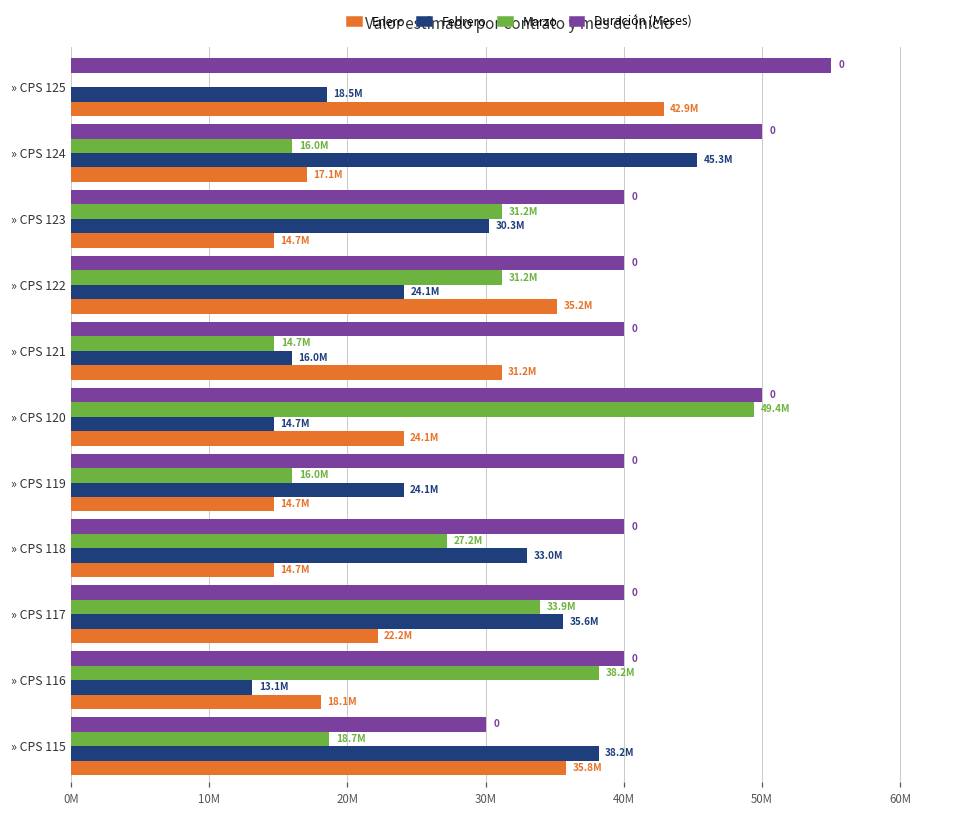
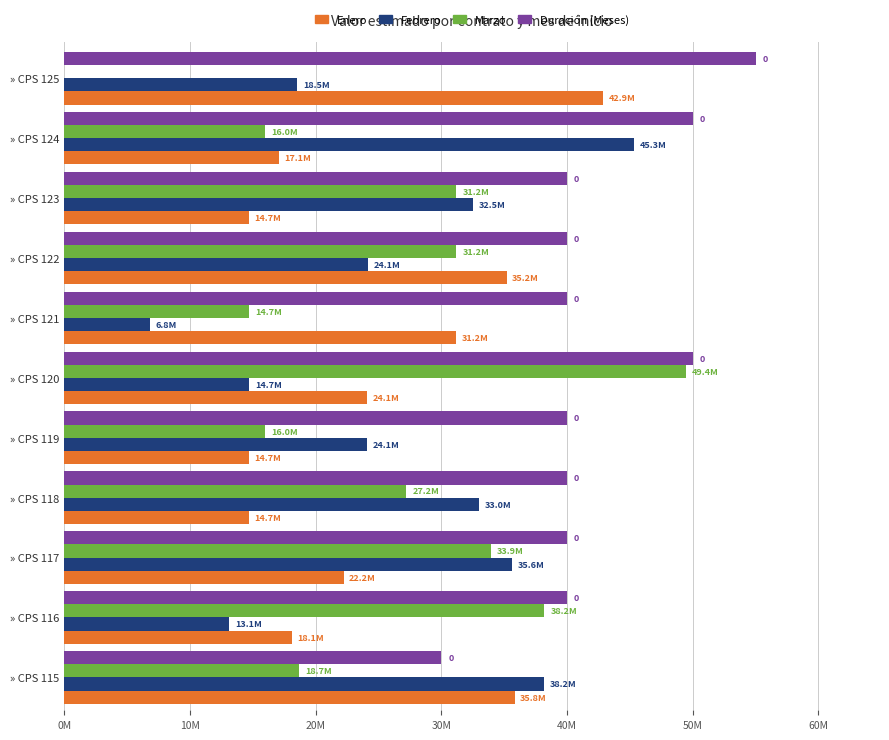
  {
    "Enero": {
      "» CPS 125": "42.9M",
      "» CPS 124": "17.1M",
      "» CPS 123": "14.7M",
      "» CPS 122": "35.2M",
      "» CPS 121": "31.2M",
      "» CPS 120": "24.1M",
      "» CPS 119": "14.7M",
      "» CPS 118": "14.7M",
      "» CPS 117": "22.2M",
      "» CPS 116": "18.1M",
      "» CPS 115": "35.8M"
    },
    "Febrero": {
      "» CPS 125": "18.5M",
      "» CPS 124": "45.3M",
-     "» CPS 123": "30.3M",
+     "» CPS 123": "32.5M",
      "» CPS 122": "24.1M",
-     "» CPS 121": "16.0M",
+     "» CPS 121": "6.8M",
      "» CPS 120": "14.7M",
      "» CPS 119": "24.1M",
      "» CPS 118": "33.0M",
      "» CPS 117": "35.6M",
      "» CPS 116": "13.1M",
      "» CPS 115": "38.2M"
    },
    "Marzo": {
      "» CPS 124": "16.0M",
      "» CPS 123": "31.2M",
      "» CPS 122": "31.2M",
      "» CPS 121": "14.7M",
      "» CPS 120": "49.4M",
      "» CPS 119": "16.0M",
      "» CPS 118": "27.2M",
      "» CPS 117": "33.9M",
      "» CPS 116": "38.2M",
      "» CPS 115": "18.7M"
    }
  }
